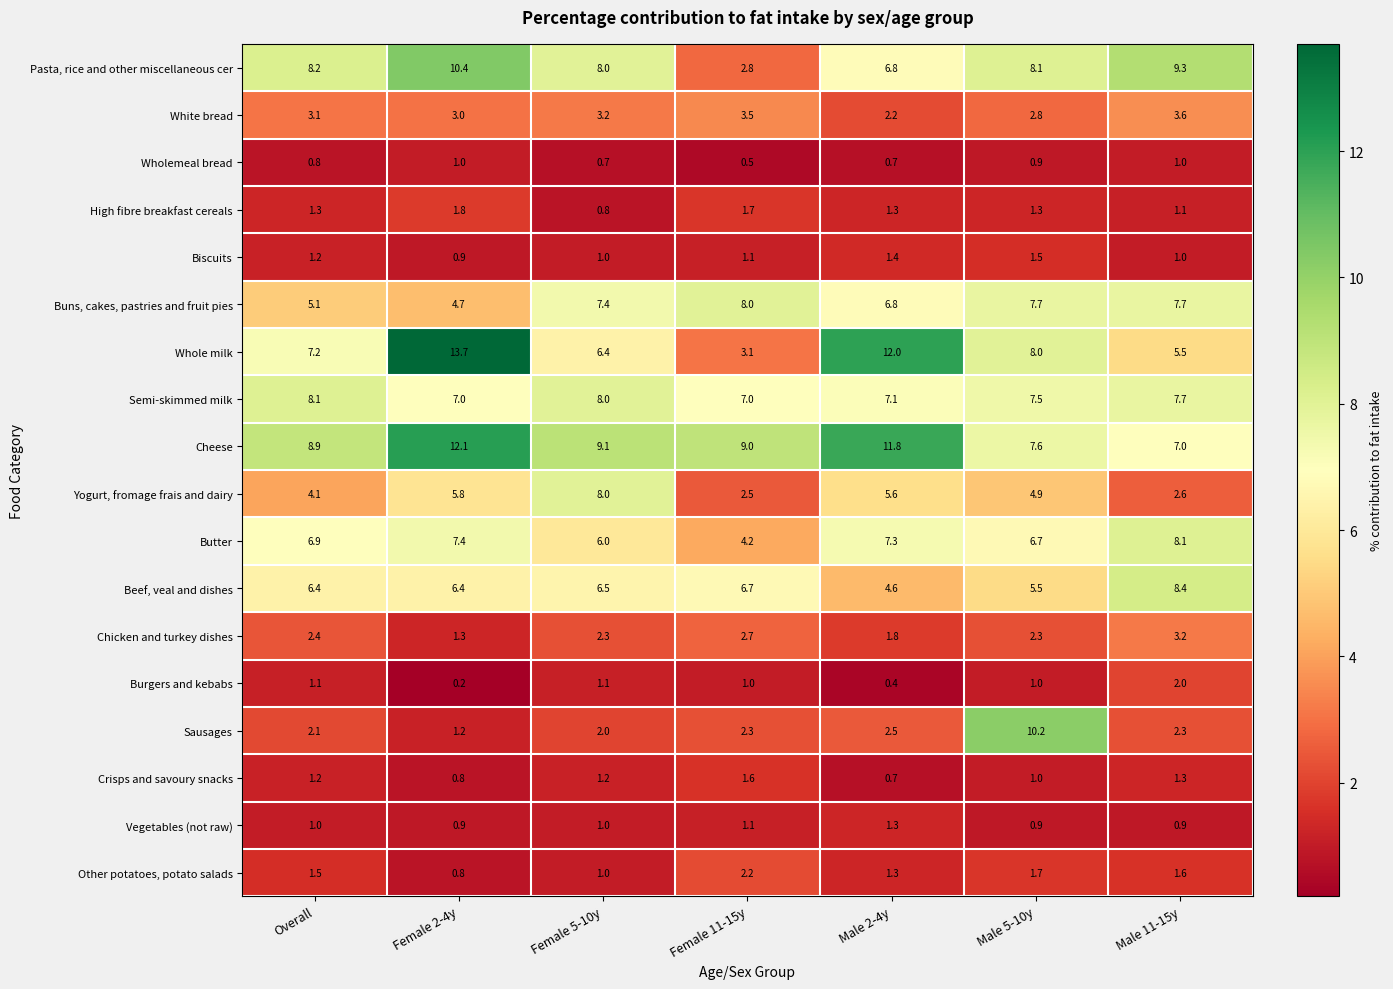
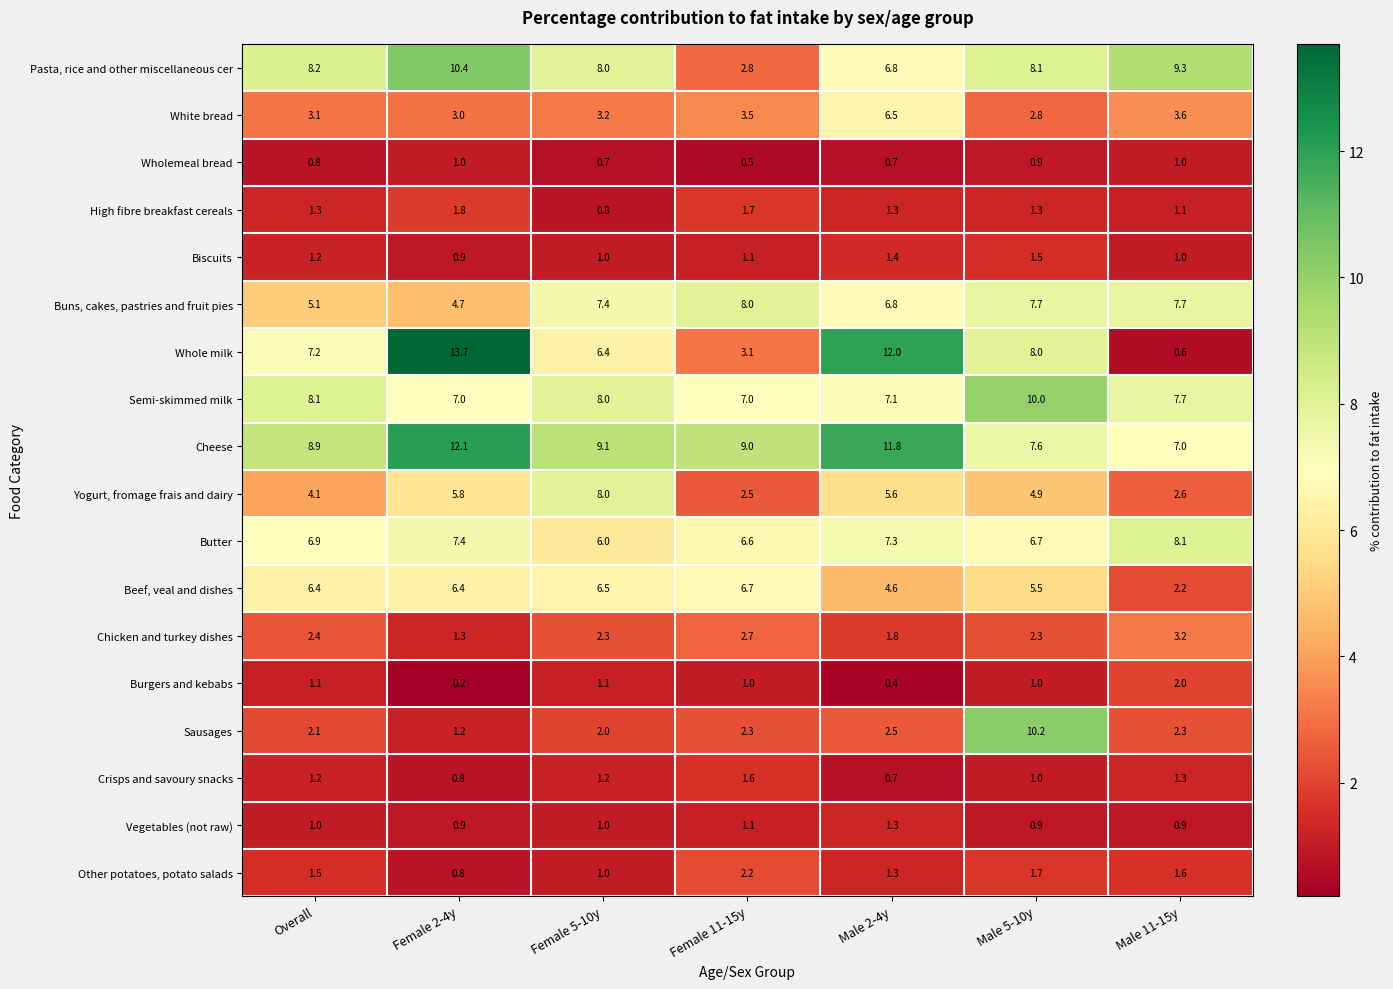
  {
    "Pasta, rice and other miscellaneous cer": {
      "Overall": 8.2,
      "Female 2-4y": 10.4,
      "Female 5-10y": 8.0,
      "Female 11-15y": 2.8,
      "Male 2-4y": 6.8,
      "Male 5-10y": 8.1,
      "Male 11-15y": 9.3
    },
    "White bread": {
      "Overall": 3.1,
      "Female 2-4y": 3.0,
      "Female 5-10y": 3.2,
      "Female 11-15y": 3.5,
-     "Male 2-4y": 2.2,
+     "Male 2-4y": 6.5,
      "Male 5-10y": 2.8,
      "Male 11-15y": 3.6
    },
    "Wholemeal bread": {
      "Overall": 0.8,
      "Female 2-4y": 1.0,
      "Female 5-10y": 0.7,
      "Female 11-15y": 0.5,
      "Male 2-4y": 0.7,
      "Male 5-10y": 0.9,
      "Male 11-15y": 1.0
    },
    "High fibre breakfast cereals": {
      "Overall": 1.3,
      "Female 2-4y": 1.8,
      "Female 5-10y": 0.8,
      "Female 11-15y": 1.7,
      "Male 2-4y": 1.3,
      "Male 5-10y": 1.3,
      "Male 11-15y": 1.1
    },
    "Biscuits": {
      "Overall": 1.2,
      "Female 2-4y": 0.9,
      "Female 5-10y": 1.0,
      "Female 11-15y": 1.1,
      "Male 2-4y": 1.4,
      "Male 5-10y": 1.5,
      "Male 11-15y": 1.0
    },
    "Buns, cakes, pastries and fruit pies": {
      "Overall": 5.1,
      "Female 2-4y": 4.7,
      "Female 5-10y": 7.4,
      "Female 11-15y": 8.0,
      "Male 2-4y": 6.8,
      "Male 5-10y": 7.7,
      "Male 11-15y": 7.7
    },
    "Whole milk": {
      "Overall": 7.2,
      "Female 2-4y": 13.7,
      "Female 5-10y": 6.4,
      "Female 11-15y": 3.1,
      "Male 2-4y": 12.0,
      "Male 5-10y": 8.0,
-     "Male 11-15y": 5.5
+     "Male 11-15y": 0.6
    },
    "Semi-skimmed milk": {
      "Overall": 8.1,
      "Female 2-4y": 7.0,
      "Female 5-10y": 8.0,
      "Female 11-15y": 7.0,
      "Male 2-4y": 7.1,
-     "Male 5-10y": 7.5,
+     "Male 5-10y": 10.0,
      "Male 11-15y": 7.7
    },
    "Cheese": {
      "Overall": 8.9,
      "Female 2-4y": 12.1,
      "Female 5-10y": 9.1,
      "Female 11-15y": 9.0,
      "Male 2-4y": 11.8,
      "Male 5-10y": 7.6,
      "Male 11-15y": 7.0
    },
    "Yogurt, fromage frais and dairy": {
      "Overall": 4.1,
      "Female 2-4y": 5.8,
      "Female 5-10y": 8.0,
      "Female 11-15y": 2.5,
      "Male 2-4y": 5.6,
      "Male 5-10y": 4.9,
      "Male 11-15y": 2.6
    },
    "Butter": {
      "Overall": 6.9,
      "Female 2-4y": 7.4,
      "Female 5-10y": 6.0,
-     "Female 11-15y": 4.2,
+     "Female 11-15y": 6.6,
      "Male 2-4y": 7.3,
      "Male 5-10y": 6.7,
      "Male 11-15y": 8.1
    },
    "Beef, veal and dishes": {
      "Overall": 6.4,
      "Female 2-4y": 6.4,
      "Female 5-10y": 6.5,
      "Female 11-15y": 6.7,
      "Male 2-4y": 4.6,
      "Male 5-10y": 5.5,
-     "Male 11-15y": 8.4
+     "Male 11-15y": 2.2
    },
    "Chicken and turkey dishes": {
      "Overall": 2.4,
      "Female 2-4y": 1.3,
      "Female 5-10y": 2.3,
      "Female 11-15y": 2.7,
      "Male 2-4y": 1.8,
      "Male 5-10y": 2.3,
      "Male 11-15y": 3.2
    },
    "Burgers and kebabs": {
      "Overall": 1.1,
      "Female 2-4y": 0.2,
      "Female 5-10y": 1.1,
      "Female 11-15y": 1.0,
      "Male 2-4y": 0.4,
      "Male 5-10y": 1.0,
      "Male 11-15y": 2.0
    },
    "Sausages": {
      "Overall": 2.1,
      "Female 2-4y": 1.2,
      "Female 5-10y": 2.0,
      "Female 11-15y": 2.3,
      "Male 2-4y": 2.5,
      "Male 5-10y": 10.2,
      "Male 11-15y": 2.3
    },
    "Crisps and savoury snacks": {
      "Overall": 1.2,
      "Female 2-4y": 0.8,
      "Female 5-10y": 1.2,
      "Female 11-15y": 1.6,
      "Male 2-4y": 0.7,
      "Male 5-10y": 1.0,
      "Male 11-15y": 1.3
    },
    "Vegetables (not raw)": {
      "Overall": 1.0,
      "Female 2-4y": 0.9,
      "Female 5-10y": 1.0,
      "Female 11-15y": 1.1,
      "Male 2-4y": 1.3,
      "Male 5-10y": 0.9,
      "Male 11-15y": 0.9
    },
    "Other potatoes, potato salads": {
      "Overall": 1.5,
      "Female 2-4y": 0.8,
      "Female 5-10y": 1.0,
      "Female 11-15y": 2.2,
      "Male 2-4y": 1.3,
      "Male 5-10y": 1.7,
      "Male 11-15y": 1.6
    }
  }
